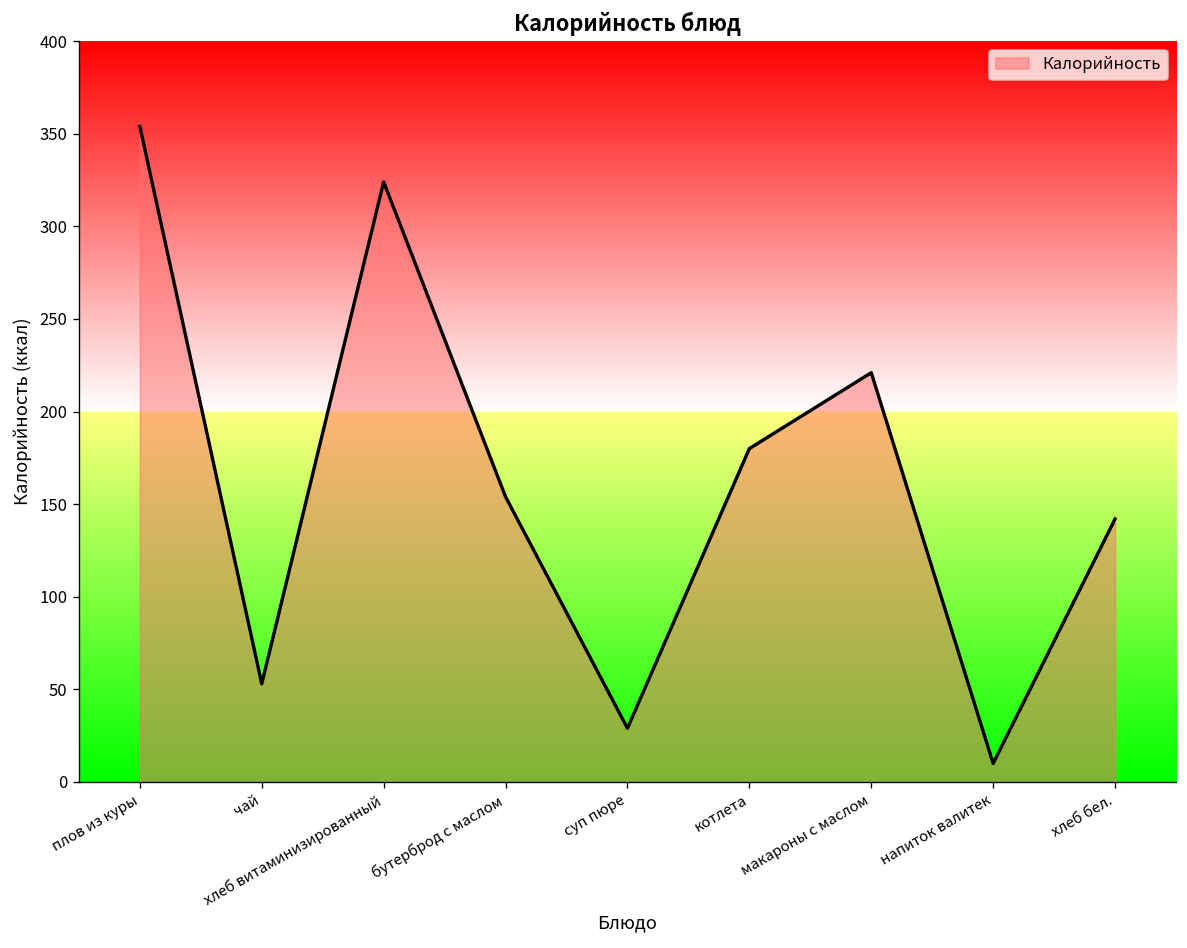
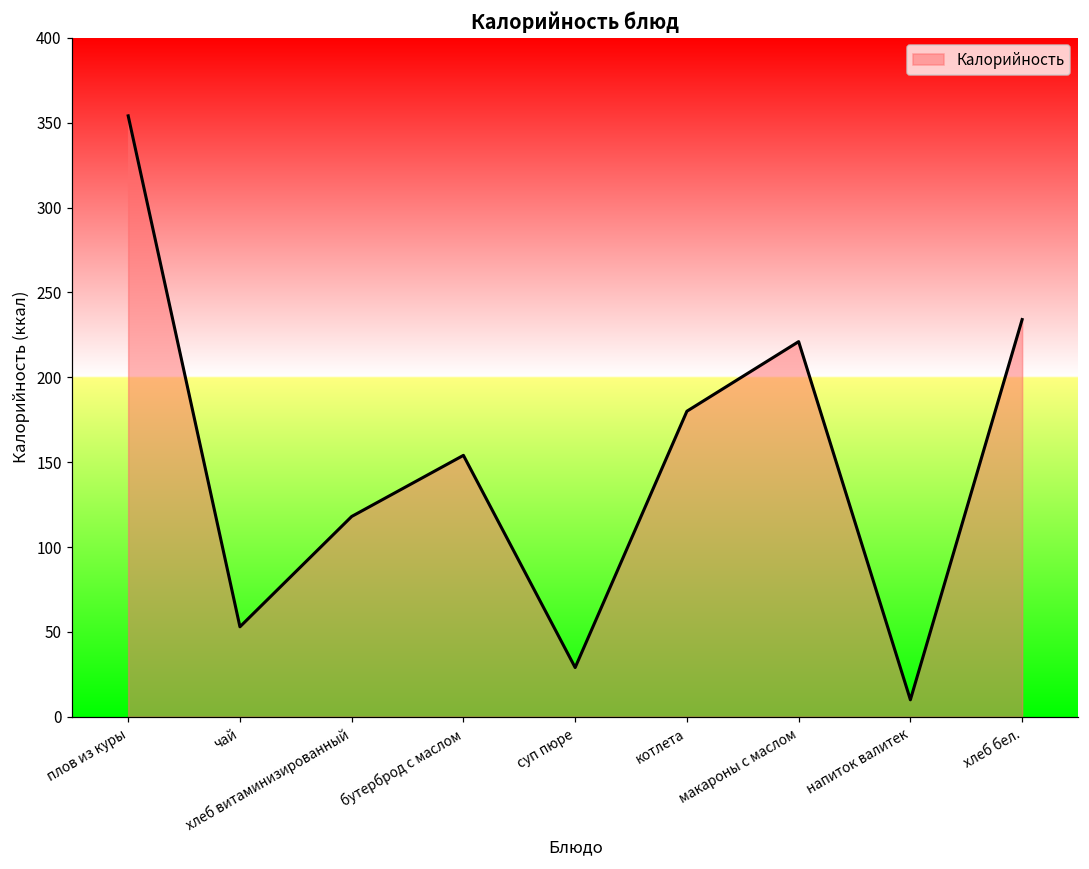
  {
    "плов из куры": 354,
    "чай": 53,
-   "хлеб витаминизированный": 324,
+   "хлеб витаминизированный": 118,
    "бутерброд с маслом": 154,
    "суп пюре": 29,
    "котлета": 180,
    "макароны с маслом": 221,
    "напиток валитек": 10,
-   "хлеб бел.": 142
+   "хлеб бел.": 234
  }
